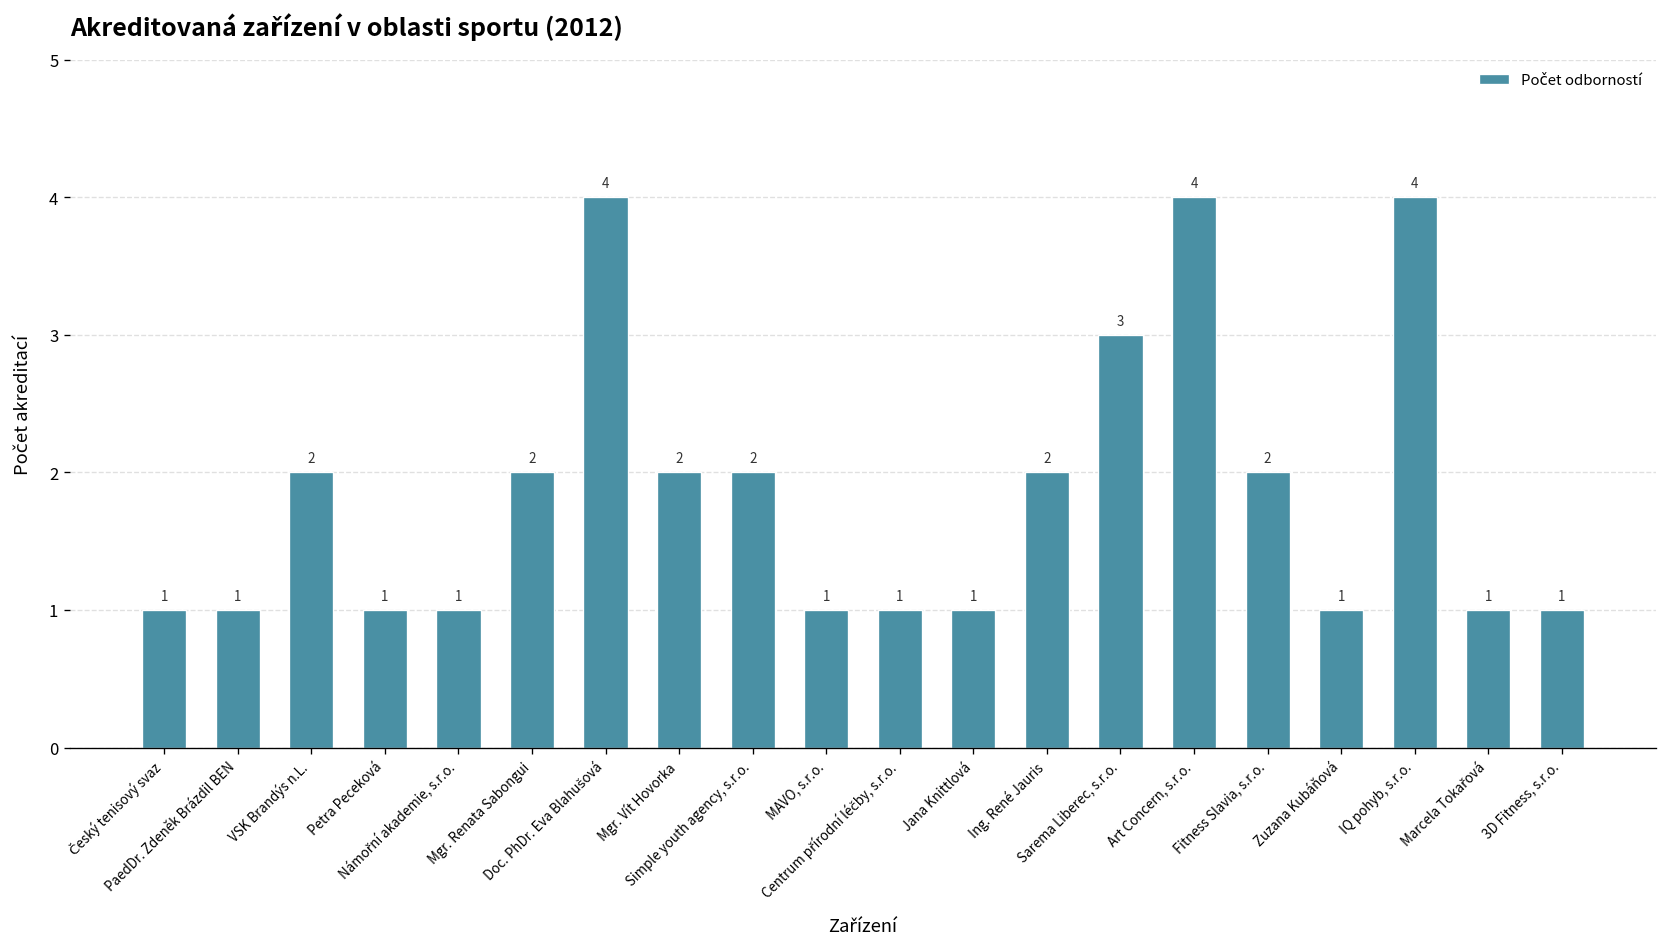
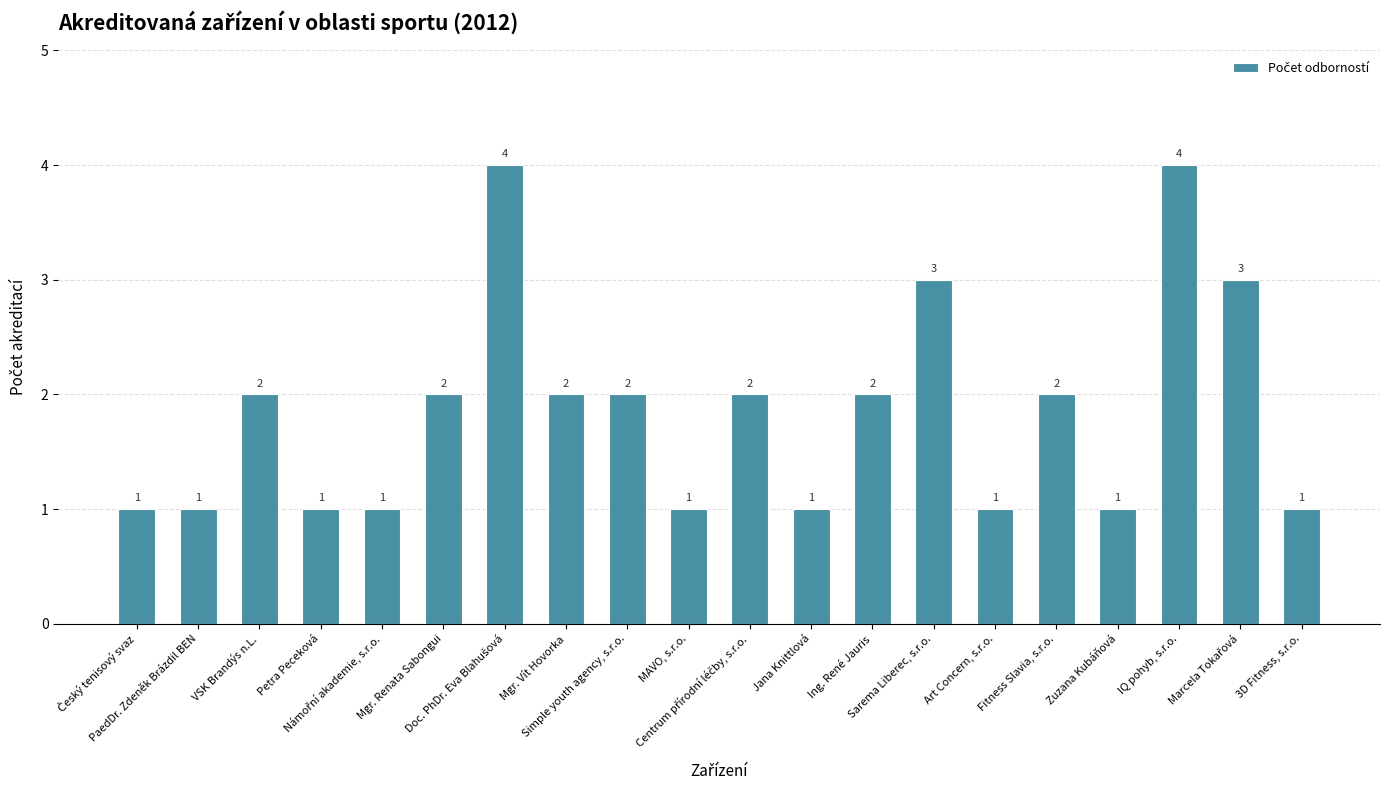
  {
    "Český tenisový svaz": 1,
    "PaedDr. Zdeněk Brázdil BEN": 1,
    "VSK Brandýs n.L.": 2,
    "Petra Peceková": 1,
    "Námořní akademie, s.r.o.": 1,
    "Mgr. Renata Sabongui": 2,
    "Doc. PhDr. Eva Blahušová": 4,
    "Mgr. Vít Hovorka": 2,
    "Simple youth agency, s.r.o.": 2,
    "MAVO, s.r.o.": 1,
-   "Centrum přírodní léčby, s.r.o.": 1,
+   "Centrum přírodní léčby, s.r.o.": 2,
    "Jana Knittlová": 1,
    "Ing. René Jauris": 2,
    "Sarema Liberec, s.r.o.": 3,
-   "Art Concern, s.r.o.": 4,
+   "Art Concern, s.r.o.": 1,
    "Fitness Slavia, s.r.o.": 2,
    "Zuzana Kubáňová": 1,
    "IQ pohyb, s.r.o.": 4,
-   "Marcela Tokařová": 1,
+   "Marcela Tokařová": 3,
    "3D Fitness, s.r.o.": 1
  }
